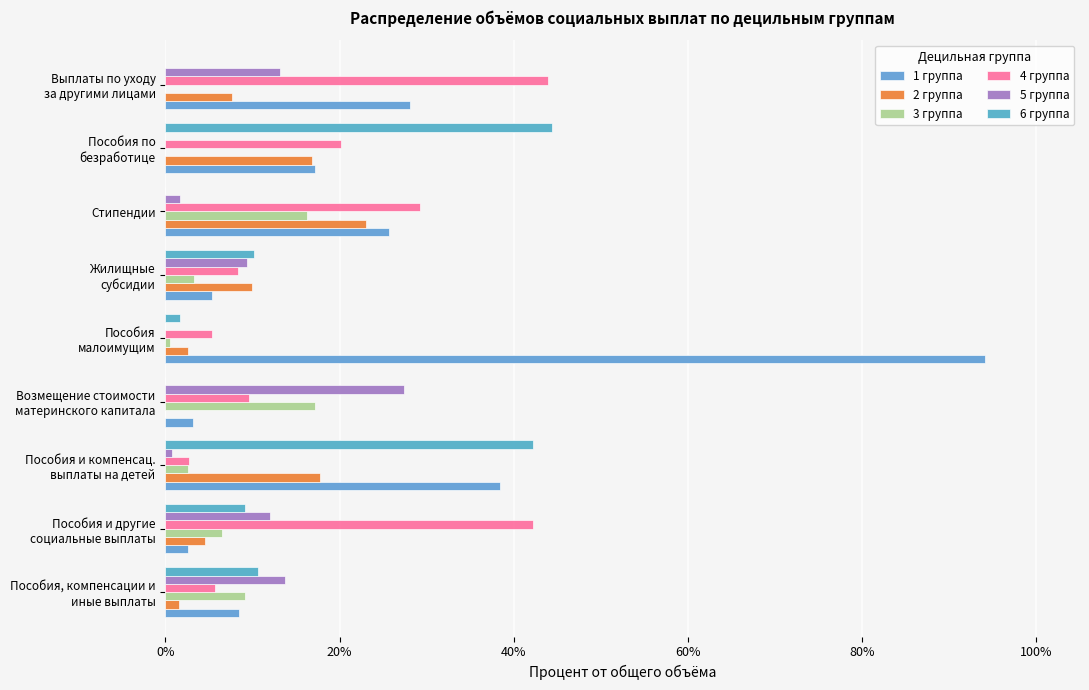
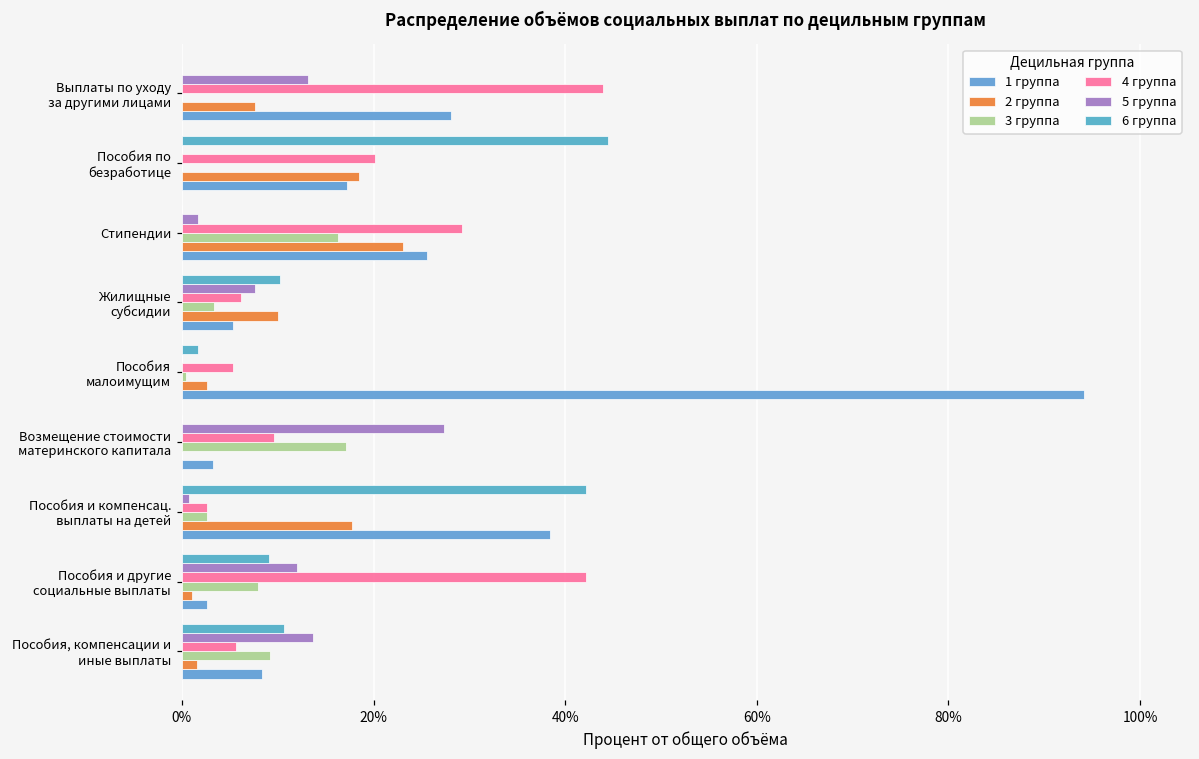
  {
    "2 группа": {
      "Выплаты по уходу за другими лицами": "8%",
-     "Пособия по безработице": "17%",
+     "Пособия по безработице": "18%",
      "Стипендии": "23%",
      "Жилищные субсидии": "10%",
      "Пособия малоимущим": "3%",
      "Возмещение стоимости материнского капитала": "0%",
      "Пособия и компенсац. выплаты на детей": "18%",
-     "Пособия и другие социальные выплаты": "5%",
+     "Пособия и другие социальные выплаты": "1%",
      "Пособия, компенсации и иные выплаты": "2%"
    },
    "3 группа": {
      "Выплаты по уходу за другими лицами": "0%",
      "Пособия по безработице": "0%",
      "Стипендии": "16%",
      "Жилищные субсидии": "3%",
      "Пособия малоимущим": "0%",
      "Возмещение стоимости материнского капитала": "17%",
      "Пособия и компенсац. выплаты на детей": "3%",
-     "Пособия и другие социальные выплаты": "7%",
+     "Пособия и другие социальные выплаты": "8%",
      "Пособия, компенсации и иные выплаты": "9%"
    },
    "4 группа": {
      "Выплаты по уходу за другими лицами": "44%",
      "Пособия по безработице": "20%",
      "Стипендии": "29%",
-     "Жилищные субсидии": "8%",
+     "Жилищные субсидии": "6%",
      "Пособия малоимущим": "5%",
      "Возмещение стоимости материнского капитала": "10%",
      "Пособия и компенсац. выплаты на детей": "3%",
      "Пособия и другие социальные выплаты": "42%",
      "Пособия, компенсации и иные выплаты": "6%"
    },
    "5 группа": {
      "Выплаты по уходу за другими лицами": "13%",
      "Пособия по безработице": "0%",
      "Стипендии": "2%",
-     "Жилищные субсидии": "9%",
+     "Жилищные субсидии": "8%",
      "Пособия малоимущим": "0%",
      "Возмещение стоимости материнского капитала": "27%",
      "Пособия и компенсац. выплаты на детей": "1%",
      "Пособия и другие социальные выплаты": "12%",
      "Пособия, компенсации и иные выплаты": "14%"
    }
  }
